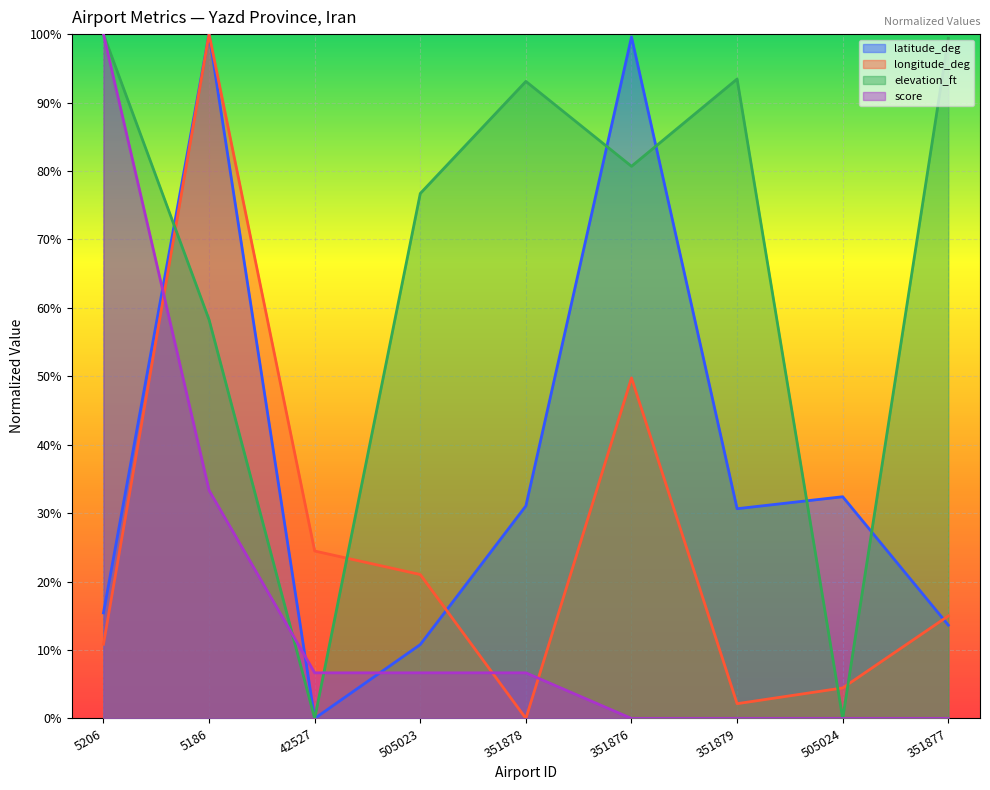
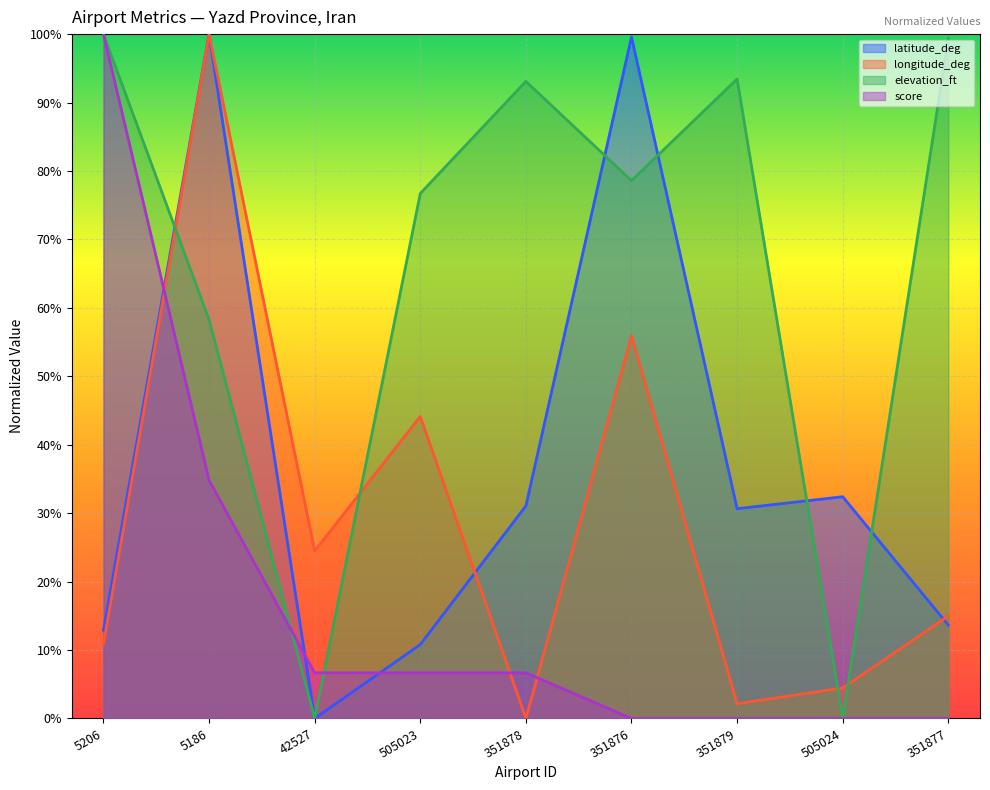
  {
    "latitude_deg": {
-     "5206": "15%",
+     "5206": "13%",
      "505023": "11%",
      "351878": "31%",
      "351876": "100%",
      "351879": "31%",
      "505024": "32%",
      "351877": "14%"
    },
    "longitude_deg": {
      "5206": "11%",
      "42527": "24%",
-     "505023": "21%",
+     "505023": "44%",
      "351878": "0%",
-     "351876": "50%",
+     "351876": "56%",
      "351879": "2%",
      "505024": "4%",
      "351877": "15%"
    },
    "elevation_ft": {
      "5186": "58%",
      "505023": "77%",
      "351878": "93%",
-     "351876": "81%",
+     "351876": "79%",
      "351879": "93%",
      "351877": "99%"
    },
    "score": {
-     "5186": "33%",
+     "5186": "35%",
      "42527": "7%",
      "505023": "7%",
      "351878": "7%",
      "351876": "0%",
      "351879": "0%",
      "351877": "0%"
    }
  }
